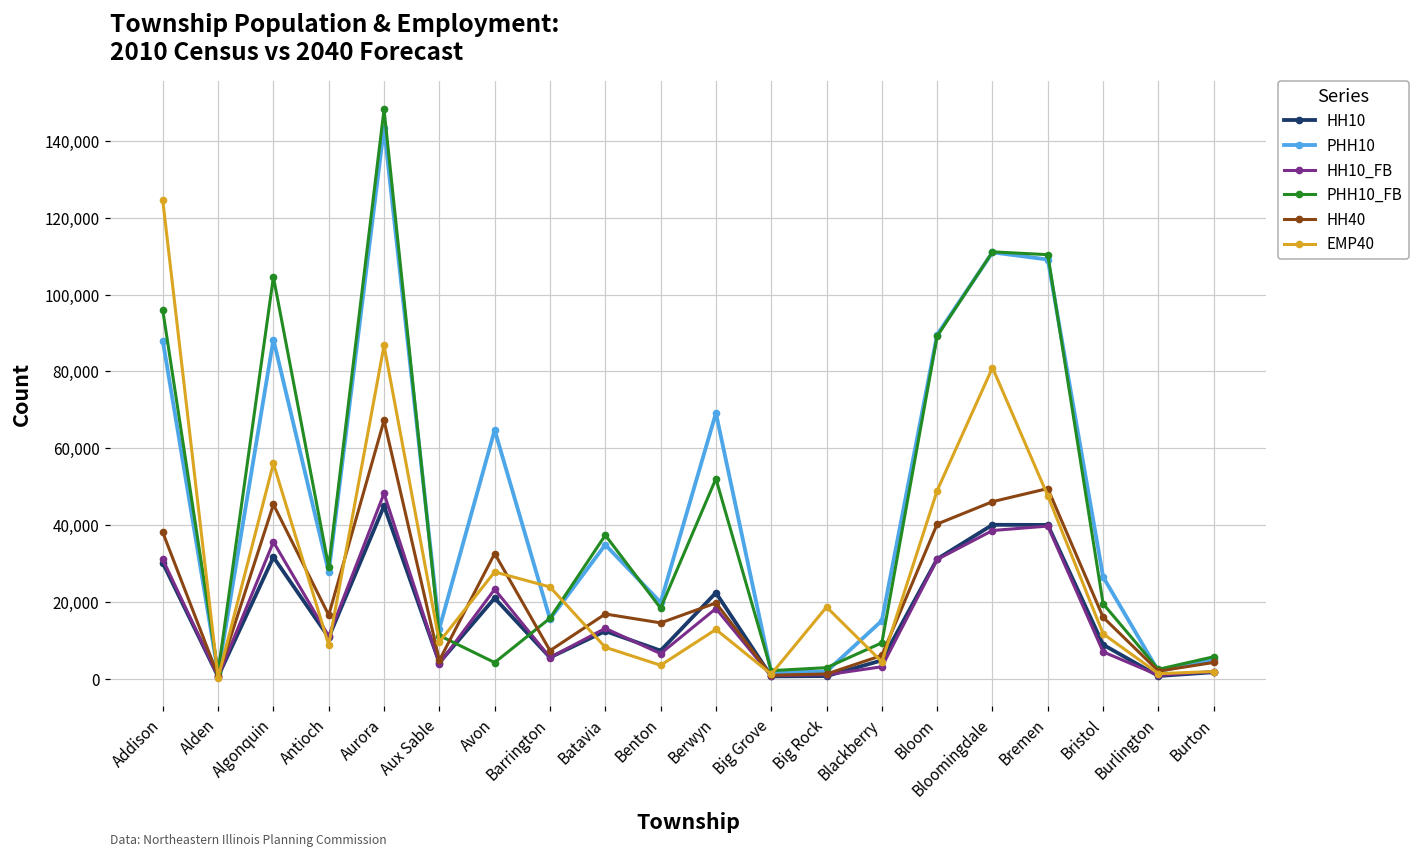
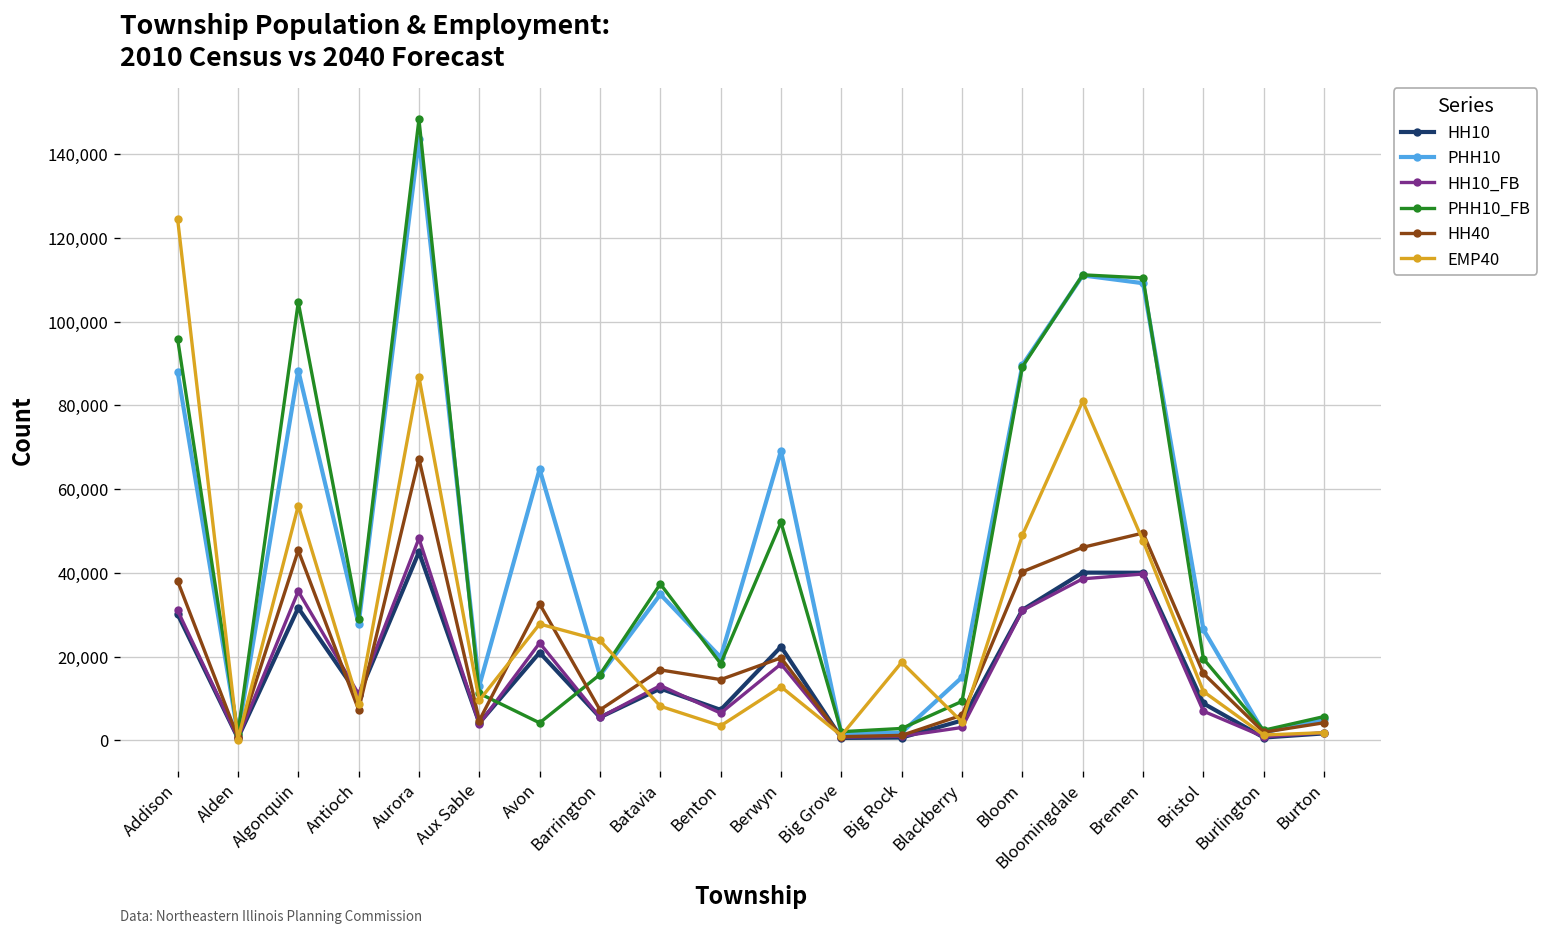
  {
    "HH10": {
      "Addison": "30,000",
      "Algonquin": "32,000",
      "Aurora": "45,000",
      "Avon": "21,000",
      "Benton": "7,000",
      "Berwyn": "22,000",
      "Bloomingdale": "40,000",
      "Bristol": "9,000"
    },
    "PHH10": {
      "Addison": "88,000",
      "Algonquin": "88,000",
      "Antioch": "28,000",
      "Aurora": "143,000",
      "Aux Sable": "13,000",
      "Avon": "65,000",
      "Batavia": "35,000",
      "Benton": "20,000",
      "Berwyn": "69,000",
      "Blackberry": "15,000",
      "Bremen": "109,000",
      "Bristol": "26,000"
    },
    "HH10_FB": {
      "Addison": "31,000",
      "Algonquin": "36,000",
      "Aurora": "48,000",
      "Avon": "23,000",
      "Benton": "7,000",
      "Berwyn": "18,000",
      "Blackberry": "3,000",
      "Bloomingdale": "39,000",
      "Bristol": "7,000"
    },
    "PHH10_FB": {
      "Addison": "96,000",
      "Algonquin": "105,000",
      "Antioch": "29,000",
      "Aurora": "148,000",
      "Aux Sable": "11,000",
      "Avon": "4,000",
      "Batavia": "37,000",
      "Benton": "18,000",
      "Berwyn": "52,000",
      "Big Rock": "3,000",
      "Blackberry": "9,000",
      "Bremen": "110,000",
      "Bristol": "19,000"
    },
    "HH40": {
      "Addison": "38,000",
      "Algonquin": "45,000",
-     "Antioch": "17,000",
+     "Antioch": "7,000",
      "Aurora": "67,000",
      "Avon": "33,000",
      "Barrington": "7,000",
      "Batavia": "17,000",
      "Benton": "15,000",
      "Berwyn": "20,000",
      "Blackberry": "6,000",
      "Bloom": "40,000",
      "Bloomingdale": "46,000",
      "Bremen": "50,000",
      "Bristol": "16,000",
      "Burton": "4,000"
    },
    "EMP40": {
      "Addison": "125,000",
      "Algonquin": "56,000",
      "Antioch": "9,000",
      "Aurora": "87,000",
      "Aux Sable": "10,000",
      "Avon": "28,000",
      "Barrington": "24,000",
      "Batavia": "8,000",
      "Benton": "3,000",
      "Berwyn": "13,000",
      "Big Rock": "19,000",
      "Bloom": "49,000",
      "Bloomingdale": "81,000",
      "Bremen": "48,000",
      "Bristol": "12,000"
    }
  }
